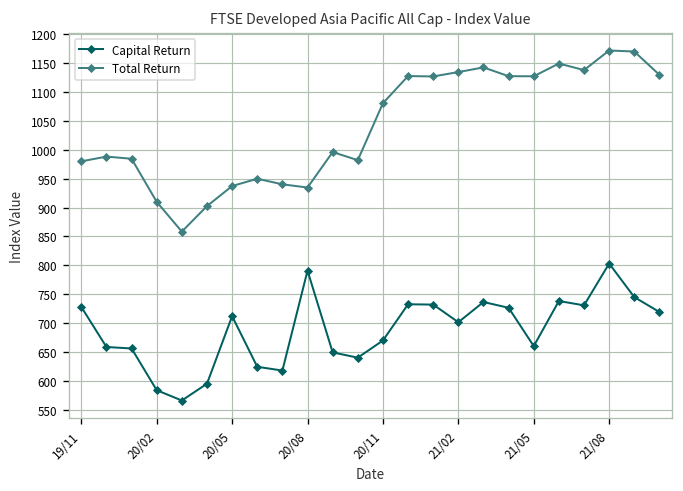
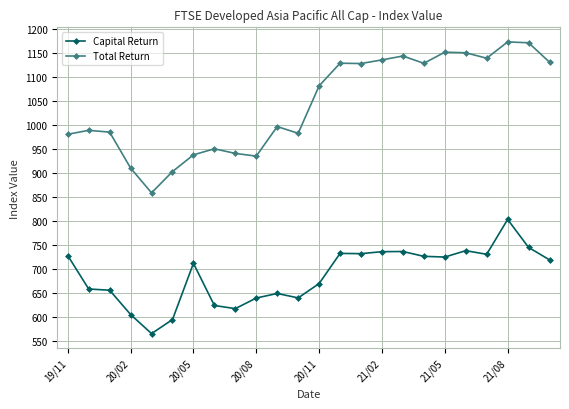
  {
    "Capital Return": {
      "19/11": 730,
-     "20/02": 580,
+     "20/02": 610,
      "20/05": 710,
-     "20/08": 790,
+     "20/08": 640,
      "20/11": 670,
-     "21/02": 700,
-     "21/05": 660,
+     "21/02": 740,
+     "21/05": 720,
      "21/08": 800
    },
    "Total Return": {
      "19/11": 980,
      "20/02": 910,
      "20/05": 940,
      "20/08": 930,
      "20/11": 1080,
      "21/02": 1130,
-     "21/05": 1130,
+     "21/05": 1150,
      "21/08": 1170
    }
  }
